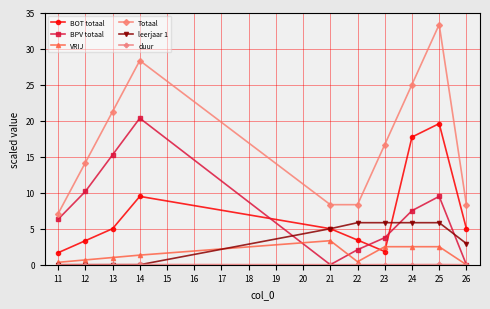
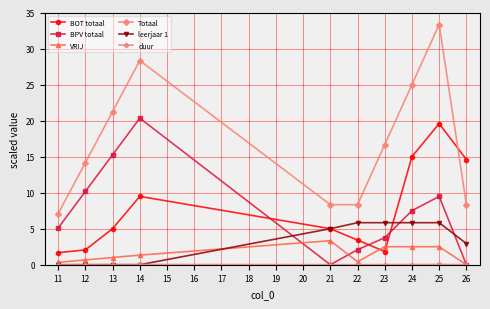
  {
    "BOT totaal": {
      "11": 2,
-     "12": 3,
+     "12": 2,
      "13": 5,
      "14": 9,
      "22": 3,
      "23": 2,
-     "24": 18,
+     "24": 15,
      "25": 20,
-     "26": 5
+     "26": 15
    },
    "BPV totaal": {
-     "11": 6,
+     "11": 5,
      "12": 10,
      "13": 15,
      "14": 20,
      "22": 2,
      "23": 4,
      "24": 8,
      "25": 9
    },
    "leerjaar 1": {
      "22": 6,
      "23": 6,
      "24": 6,
      "25": 6,
      "26": 3
    }
  }
